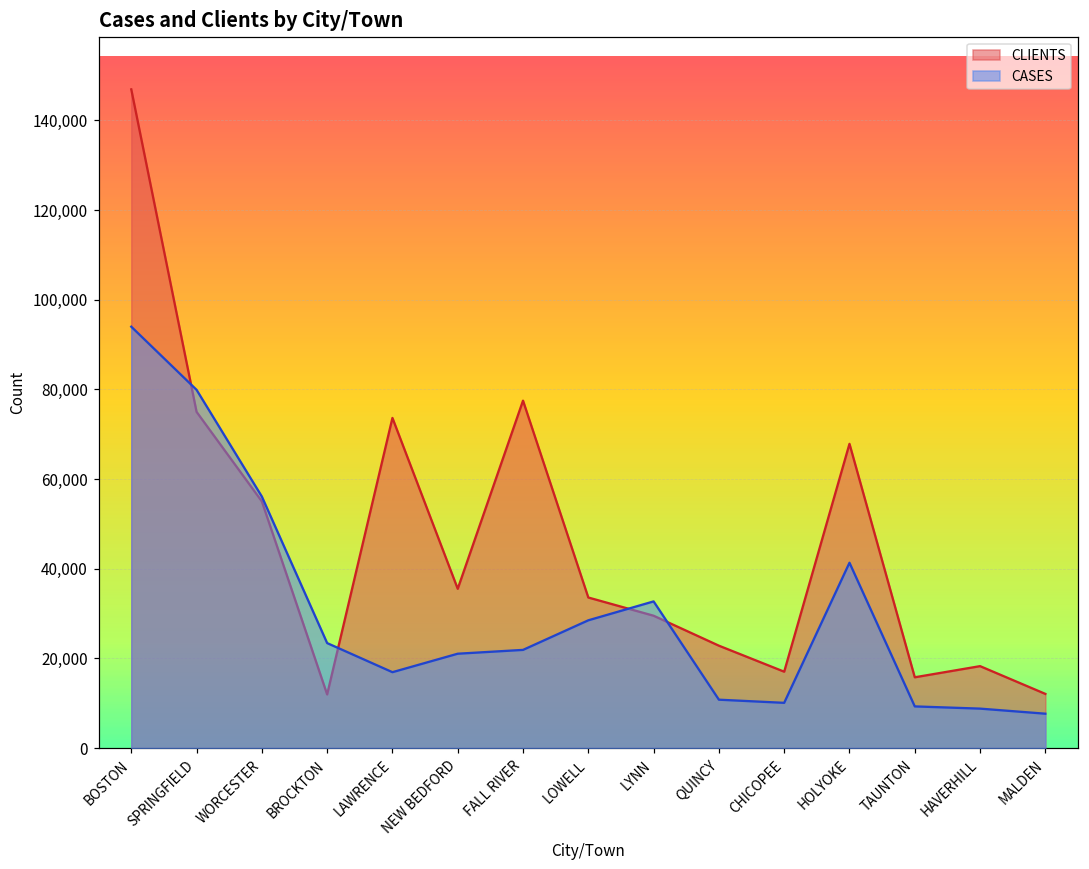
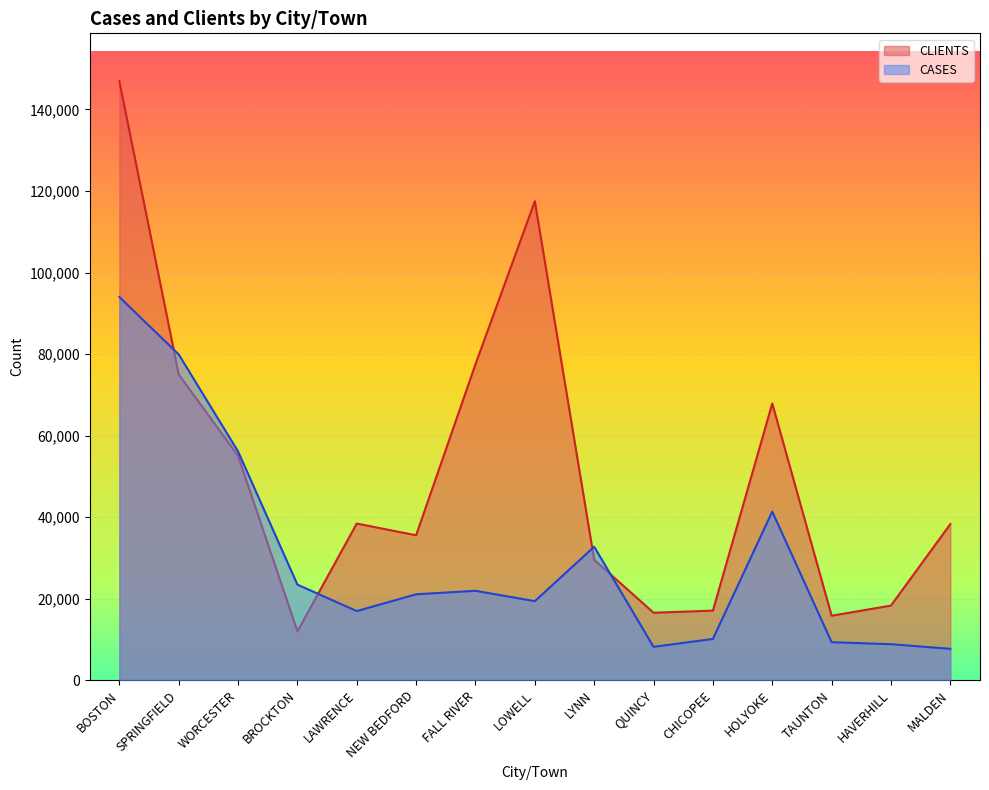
  {
    "CLIENTS": {
      "BOSTON": "147,000",
      "SPRINGFIELD": "75,000",
      "WORCESTER": "55,000",
      "BROCKTON": "12,000",
-     "LAWRENCE": "74,000",
+     "LAWRENCE": "38,000",
      "NEW BEDFORD": "36,000",
      "FALL RIVER": "77,000",
-     "LOWELL": "34,000",
+     "LOWELL": "117,000",
      "LYNN": "30,000",
-     "QUINCY": "23,000",
+     "QUINCY": "17,000",
      "CHICOPEE": "17,000",
      "HOLYOKE": "68,000",
      "TAUNTON": "16,000",
      "HAVERHILL": "18,000",
-     "MALDEN": "12,000"
+     "MALDEN": "38,000"
    },
    "CASES": {
      "BOSTON": "94,000",
      "SPRINGFIELD": "80,000",
      "WORCESTER": "56,000",
      "BROCKTON": "23,000",
      "LAWRENCE": "17,000",
      "NEW BEDFORD": "21,000",
      "FALL RIVER": "22,000",
-     "LOWELL": "28,000",
+     "LOWELL": "19,000",
      "LYNN": "33,000",
-     "QUINCY": "11,000",
+     "QUINCY": "8,000",
      "CHICOPEE": "10,000",
      "HOLYOKE": "41,000",
      "TAUNTON": "9,000",
      "HAVERHILL": "9,000",
      "MALDEN": "8,000"
    }
  }
